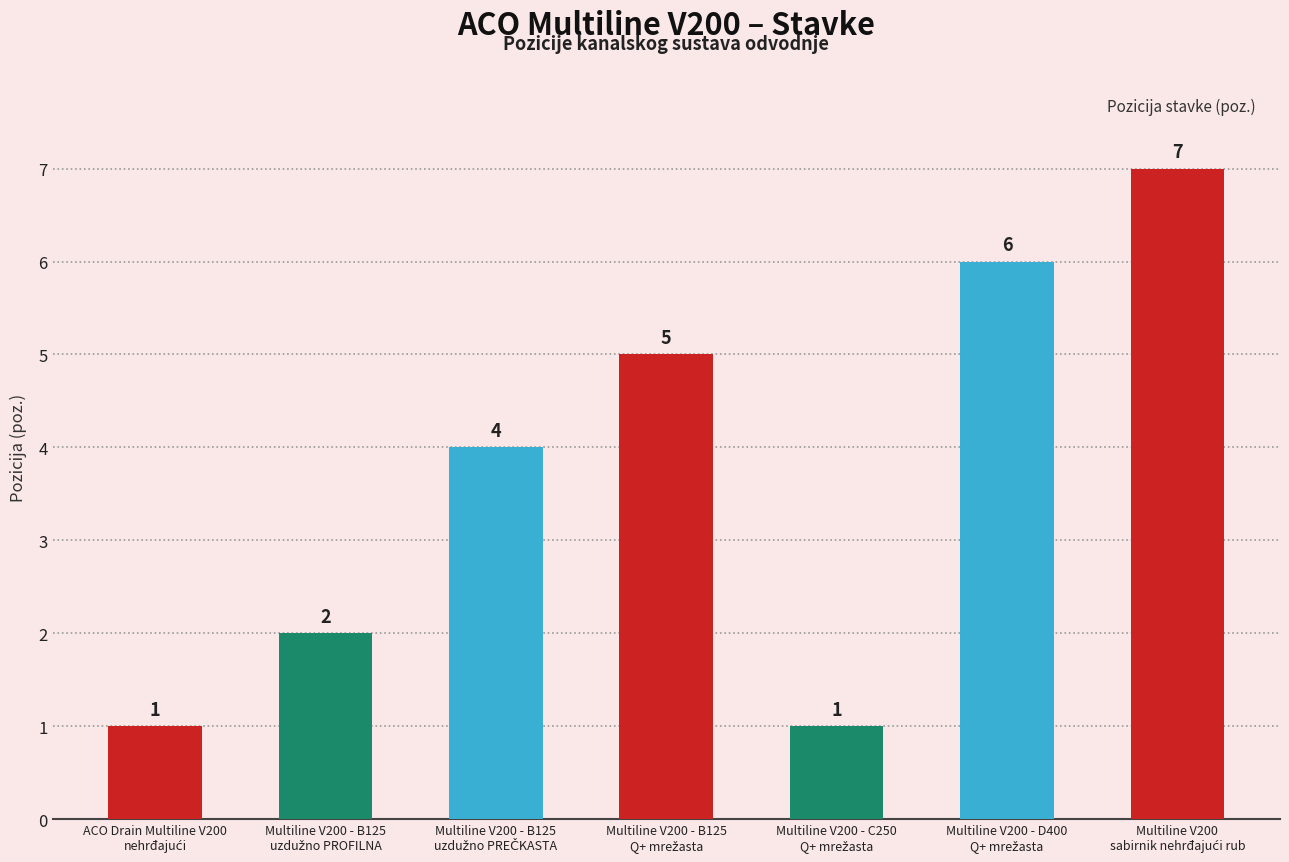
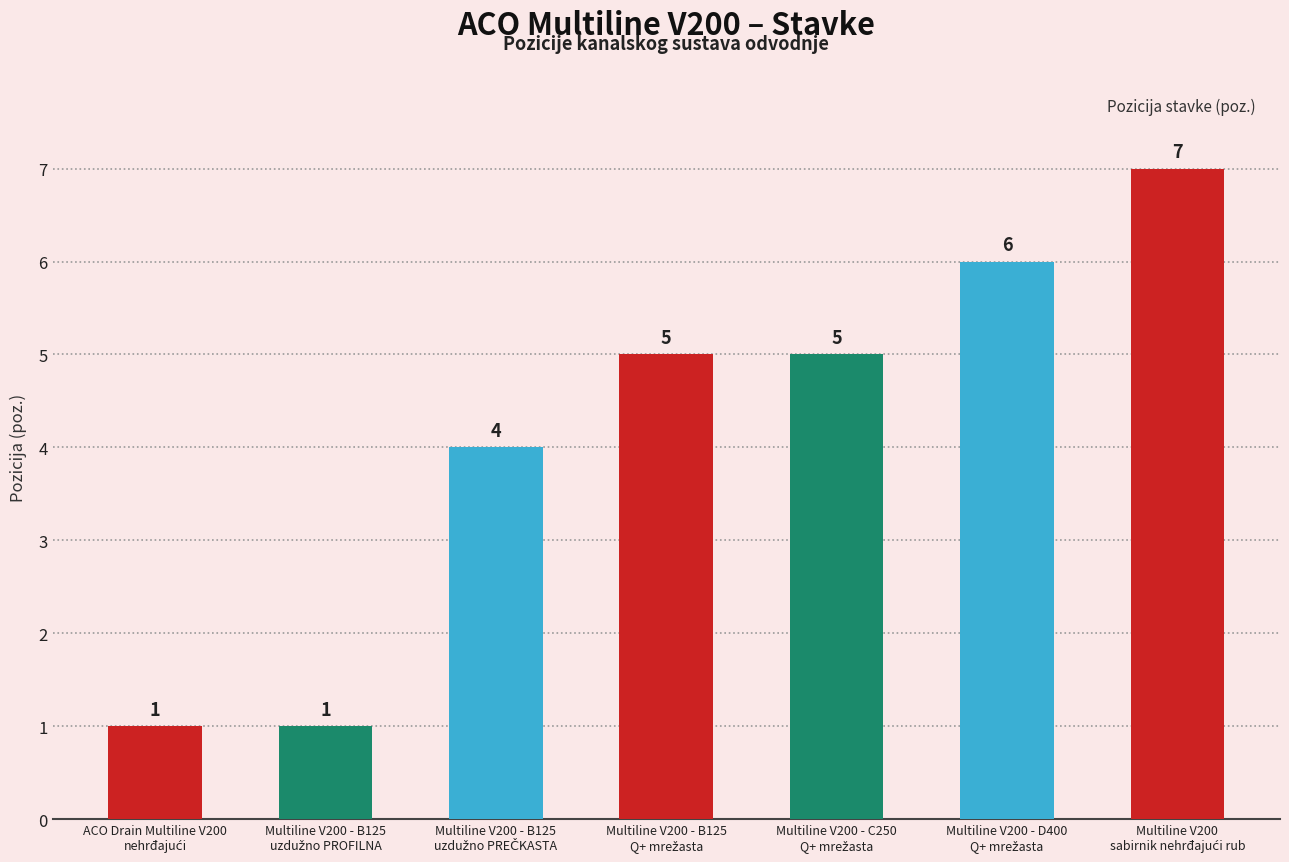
  {
    "ACO Drain Multiline V200 nehrđajući": 1,
-   "Multiline V200 - B125 uzdužno PROFILNA": 2,
+   "Multiline V200 - B125 uzdužno PROFILNA": 1,
    "Multiline V200 - B125 uzdužno PREČKASTA": 4,
    "Multiline V200 - B125 Q+ mrežasta": 5,
-   "Multiline V200 - C250 Q+ mrežasta": 1,
+   "Multiline V200 - C250 Q+ mrežasta": 5,
    "Multiline V200 - D400 Q+ mrežasta": 6,
    "Multiline V200 sabirnik nehrđajući rub": 7
  }
